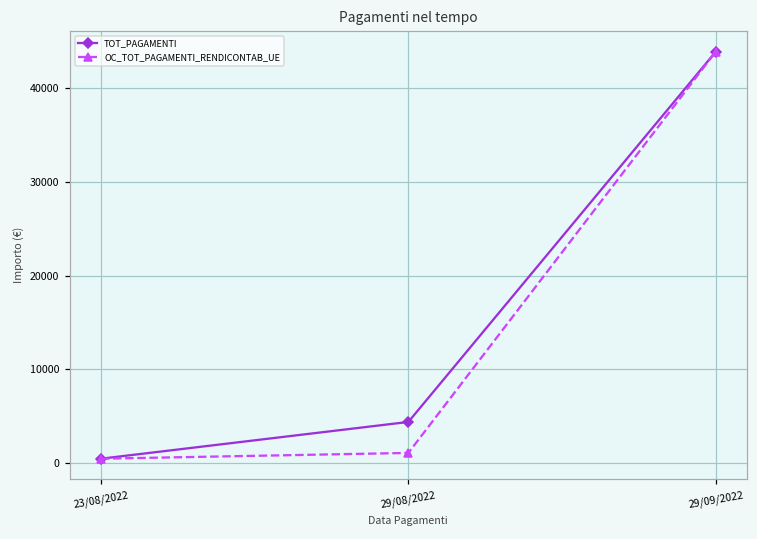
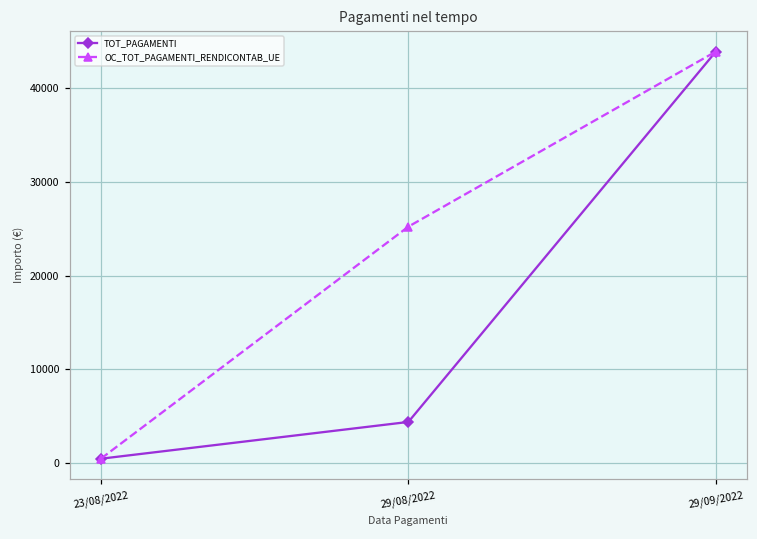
  {
    "TOT_PAGAMENTI": {
      "29/08/2022": 4000
    },
    "OC_TOT_PAGAMENTI_RENDICONTAB_UE": {
-     "29/08/2022": 1000
+     "29/08/2022": 25000
    }
  }
